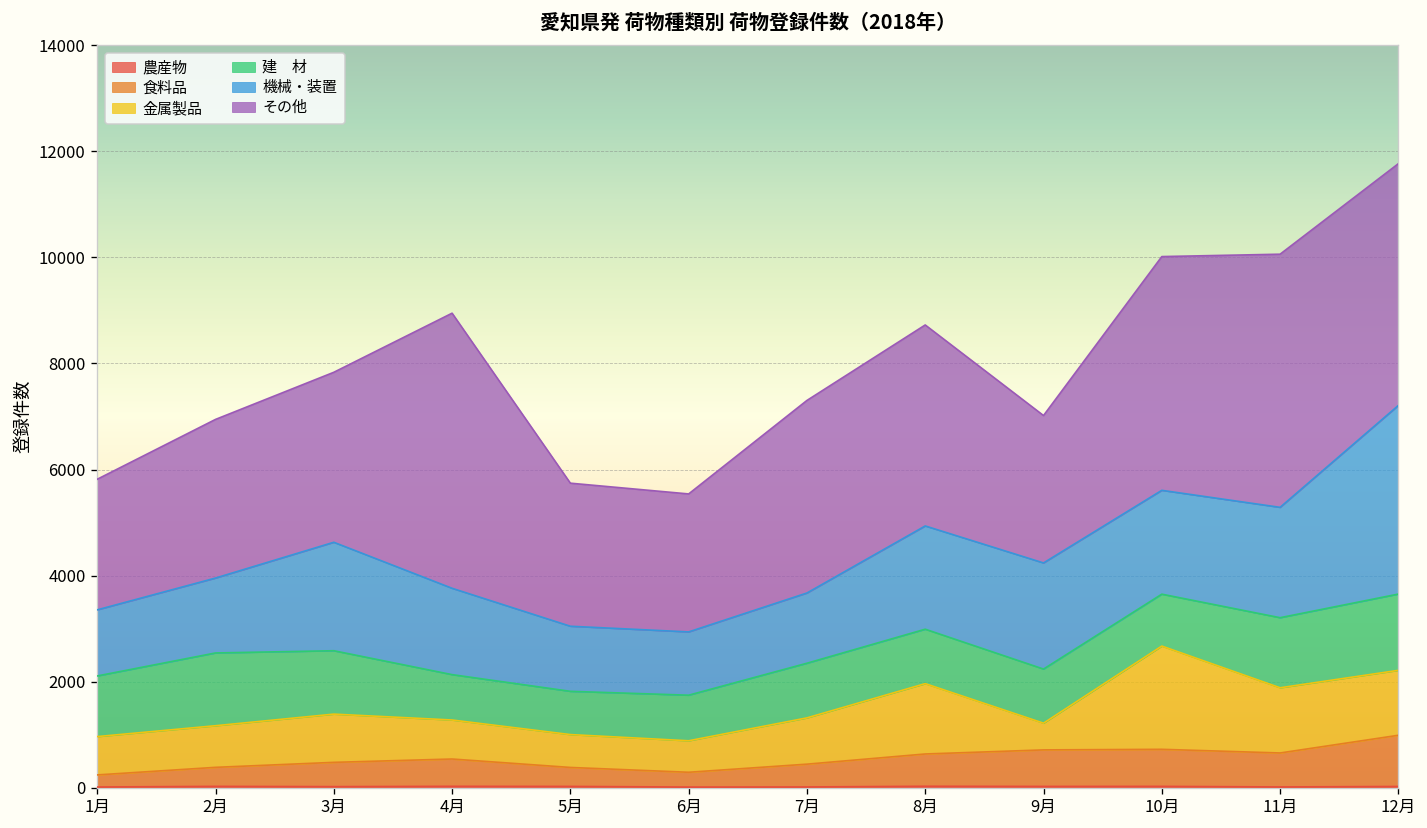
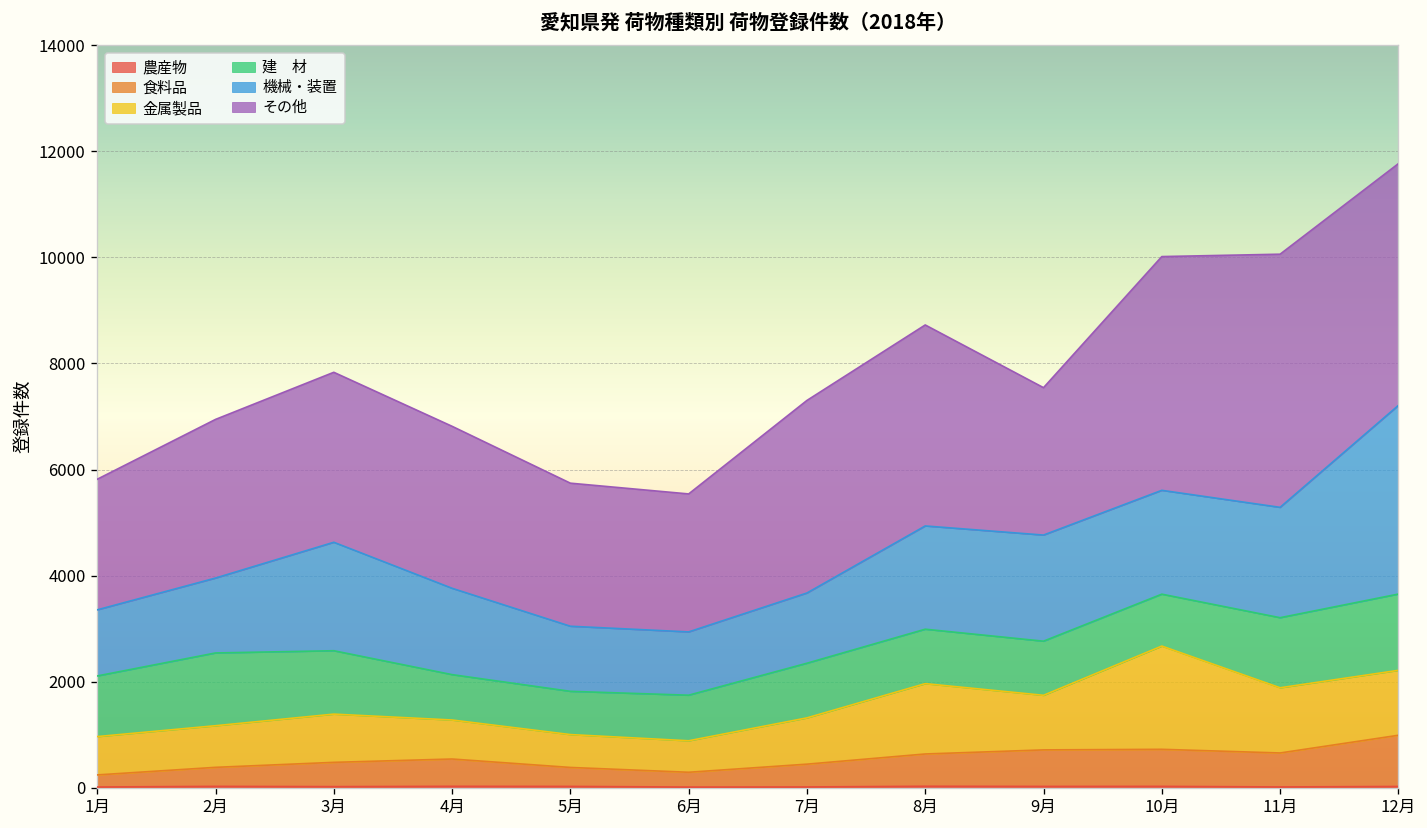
  {
    "金属製品": {
      "1月": 700,
      "2月": 800,
      "3月": 900,
      "4月": 700,
      "5月": 600,
      "6月": 600,
      "7月": 900,
      "8月": 1300,
-     "9月": 500,
+     "9月": 1000,
      "10月": 1900,
      "11月": 1200,
      "12月": 1200
    },
    "建 材": {
      "1月": 1100,
      "2月": 1400,
      "3月": 1200,
      "4月": 900,
      "5月": 800,
      "6月": 900,
      "7月": 1000,
      "8月": 1000,
      "9月": 1000,
      "10月": 1000,
      "11月": 1300,
      "12月": 1400
    },
    "機械・装置": {
      "1月": 1200,
      "2月": 1400,
      "3月": 2000,
      "4月": 1600,
      "5月": 1200,
      "6月": 1200,
      "7月": 1300,
      "8月": 1900,
      "9月": 2000,
      "10月": 2000,
      "11月": 2100,
      "12月": 3600
    },
    "その他": {
      "1月": 2500,
      "2月": 3000,
      "3月": 3200,
-     "4月": 5200,
+     "4月": 3100,
      "5月": 2700,
      "6月": 2600,
      "7月": 3600,
      "8月": 3800,
      "9月": 2800,
      "10月": 4400,
      "11月": 4800,
      "12月": 4600
    }
  }
